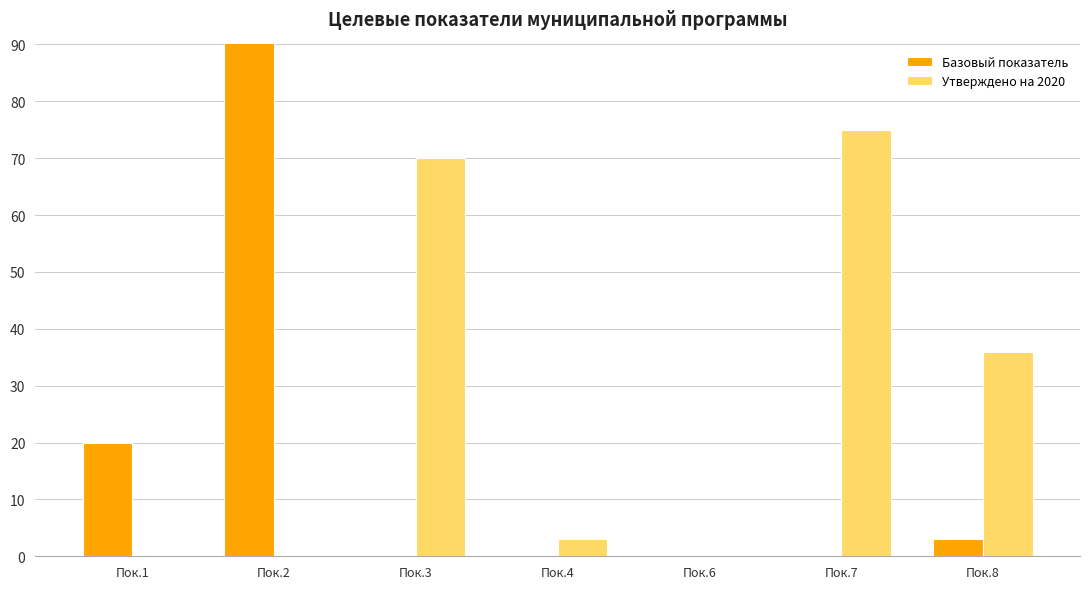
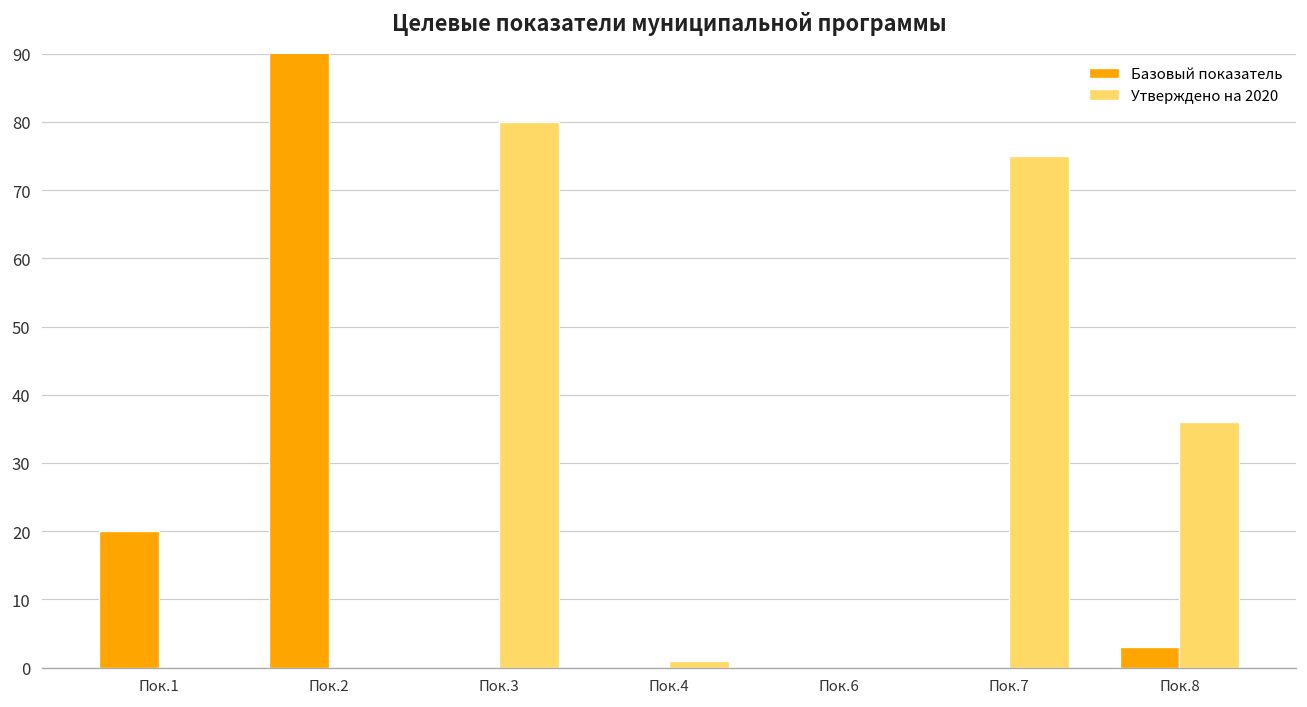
  {
    "Базовый показатель": {
      "Пок.1": 20,
      "Пок.3": 0,
      "Пок.4": 0,
      "Пок.6": 0,
      "Пок.7": 0,
      "Пок.8": 3
    },
    "Утверждено на 2020": {
      "Пок.1": 0,
      "Пок.2": 0,
-     "Пок.3": 70,
-     "Пок.4": 3,
+     "Пок.3": 80,
+     "Пок.4": 1,
      "Пок.6": 0,
      "Пок.7": 75,
      "Пок.8": 36
    }
  }
